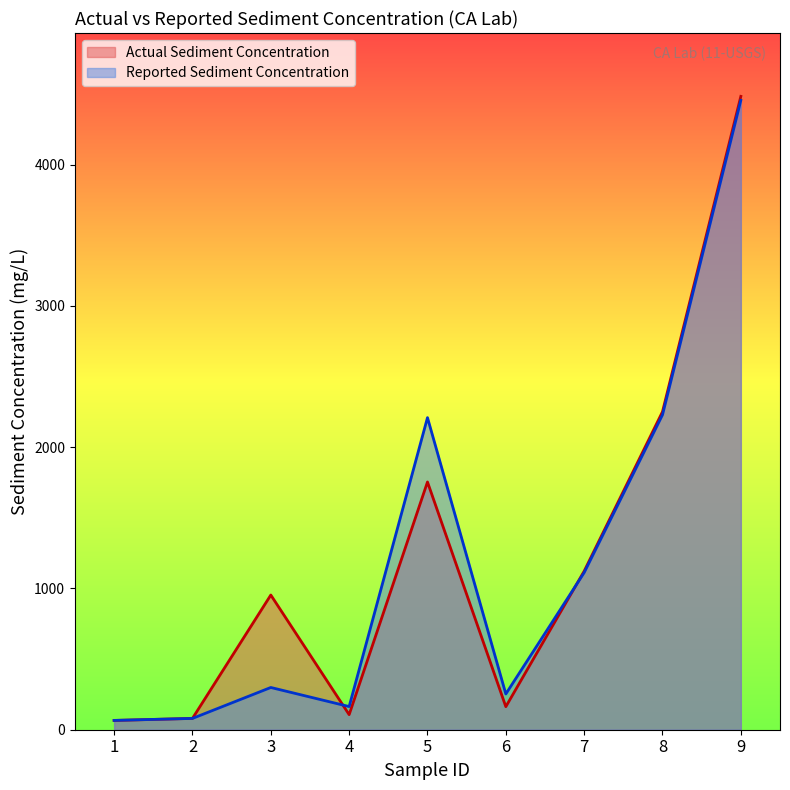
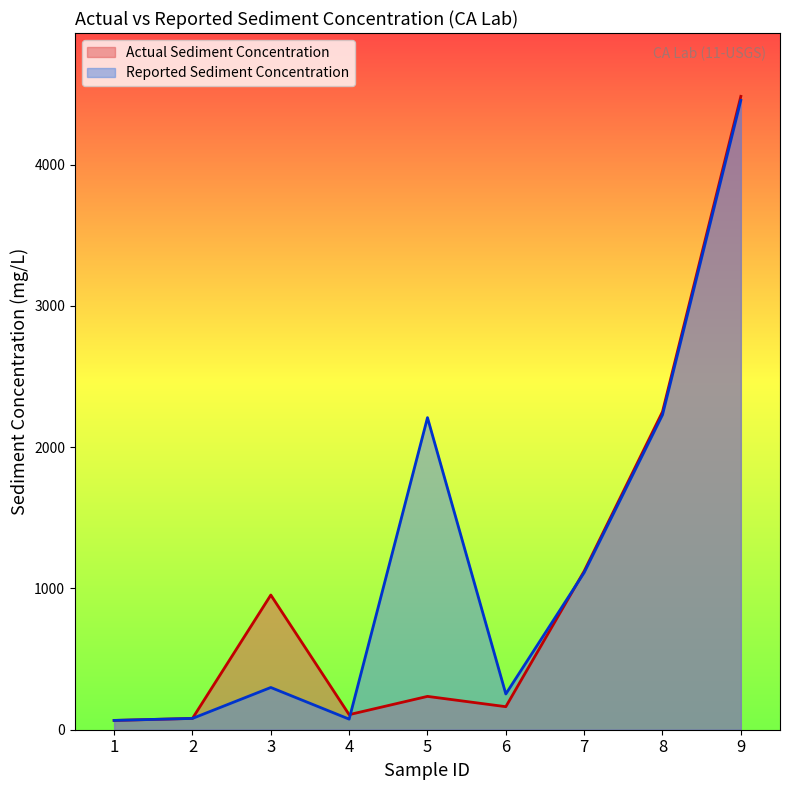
  {
    "Actual Sediment Concentration": {
      "3": 950,
      "4": 110,
-     "5": 1750,
+     "5": 240,
      "6": 160,
      "8": 2250,
      "9": 4480
    },
    "Reported Sediment Concentration": {
      "3": 300,
-     "4": 160,
+     "4": 80,
      "5": 2210,
      "6": 250,
      "8": 2230,
      "9": 4460
    }
  }
